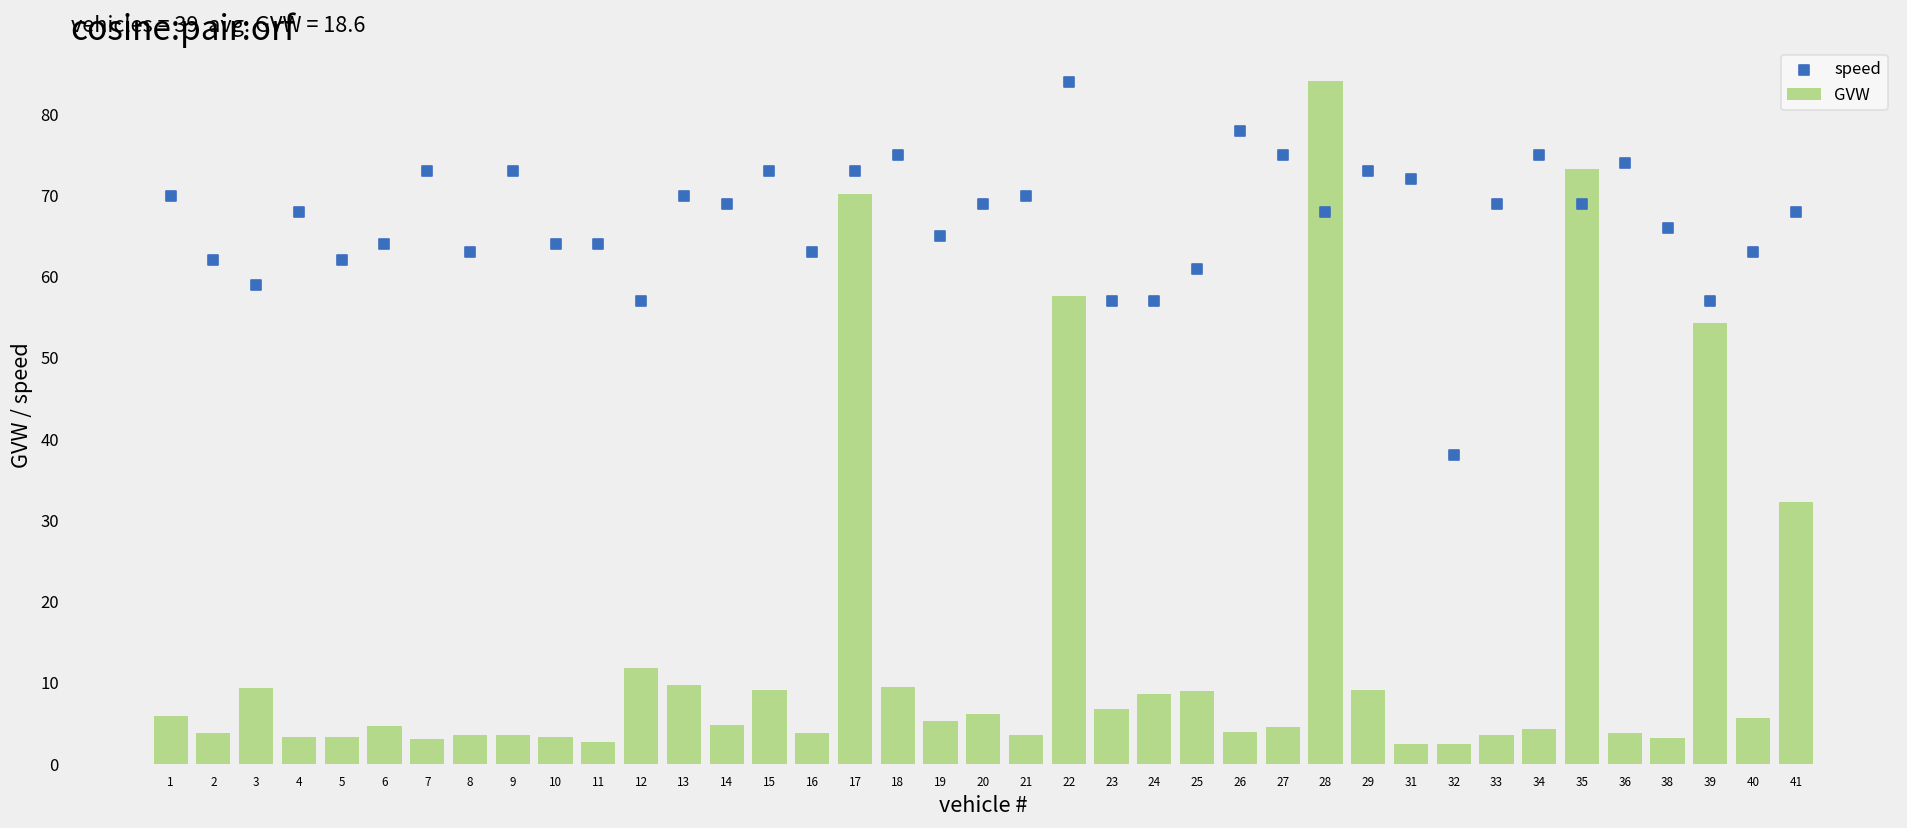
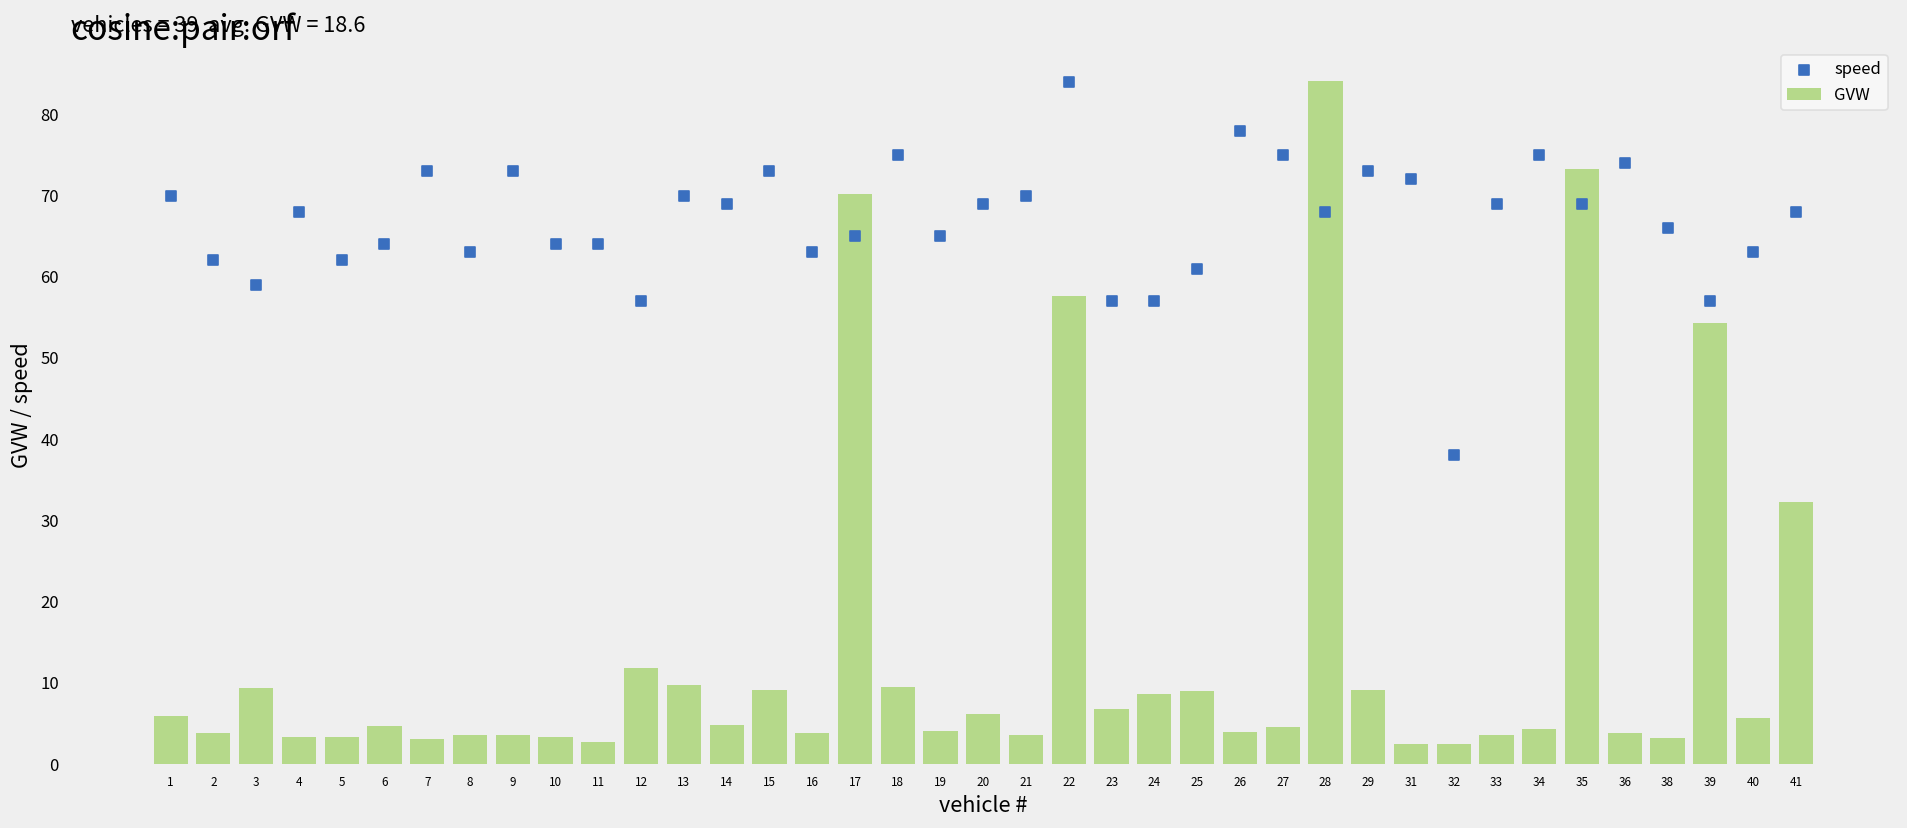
  {
    "GVW": {
      "1": 6,
      "2": 4,
      "3": 9,
      "4": 3,
      "5": 3,
      "6": 5,
      "7": 3,
      "8": 4,
      "9": 4,
      "10": 3,
      "11": 3,
      "12": 12,
      "13": 10,
      "14": 5,
      "15": 9,
      "16": 4,
      "17": 70,
      "18": 10,
-     "19": 5,
+     "19": 4,
      "20": 6,
      "21": 4,
      "22": 58,
      "23": 7,
      "24": 9,
      "25": 9,
      "26": 4,
      "27": 5,
      "28": 84,
      "29": 9,
      "31": 2,
      "32": 3,
      "33": 4,
      "34": 4,
      "35": 73,
      "36": 4,
      "38": 3,
      "39": 54,
      "40": 6,
      "41": 32
    },
    "speed": {
-     "17": 73
+     "17": 65
    }
  }
